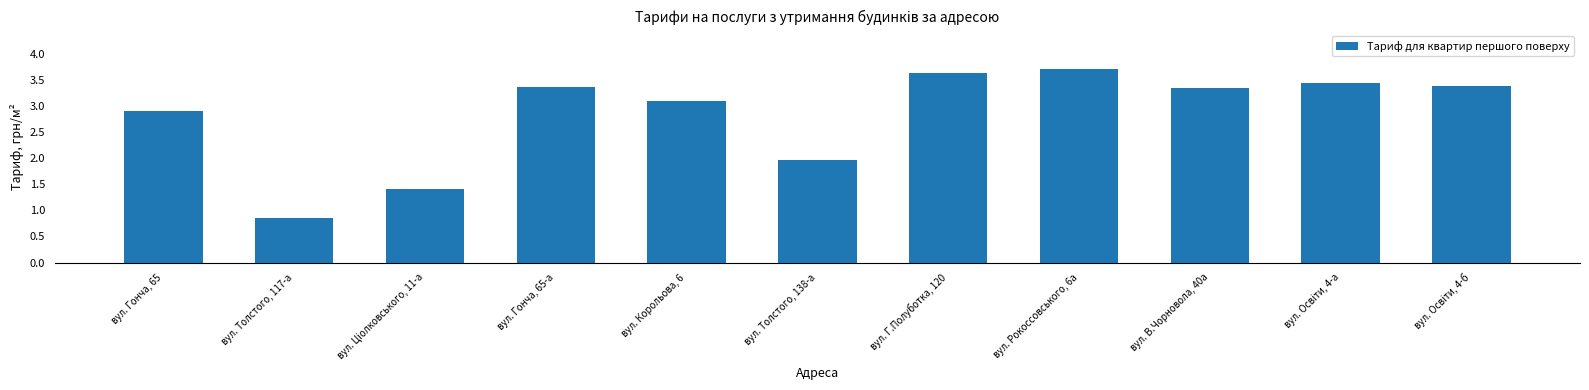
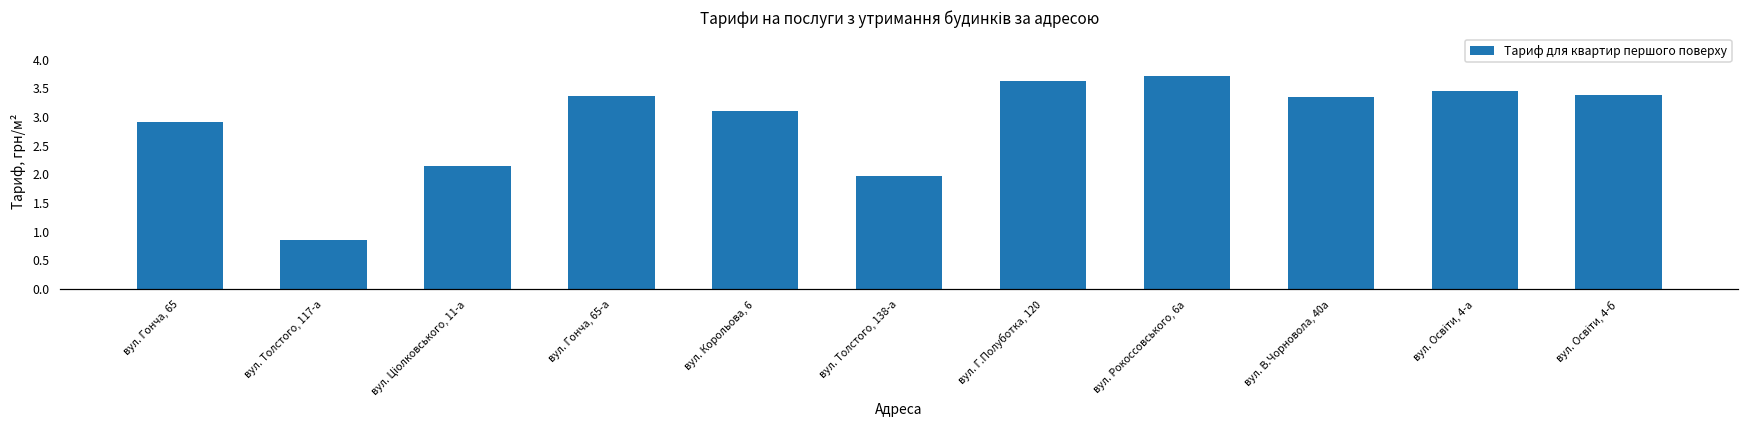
  {
    "вул. Гонча, 65": 2.9,
    "вул. Толстого, 117-а": 0.9,
-   "вул. Ціолковського, 11-а": 1.4,
+   "вул. Ціолковського, 11-а": 2.1,
    "вул. Гонча, 65-а": 3.4,
    "вул. Корольова, 6": 3.1,
    "вул. Толстого, 138-а": 2.0,
    "вул. Г.Полуботка, 120": 3.6,
    "вул. Рокоссовського, 6а": 3.7,
    "вул. В.Чорновола, 40а": 3.3,
    "вул. Освіти, 4-а": 3.5,
    "вул. Освіти, 4-б": 3.4
  }
